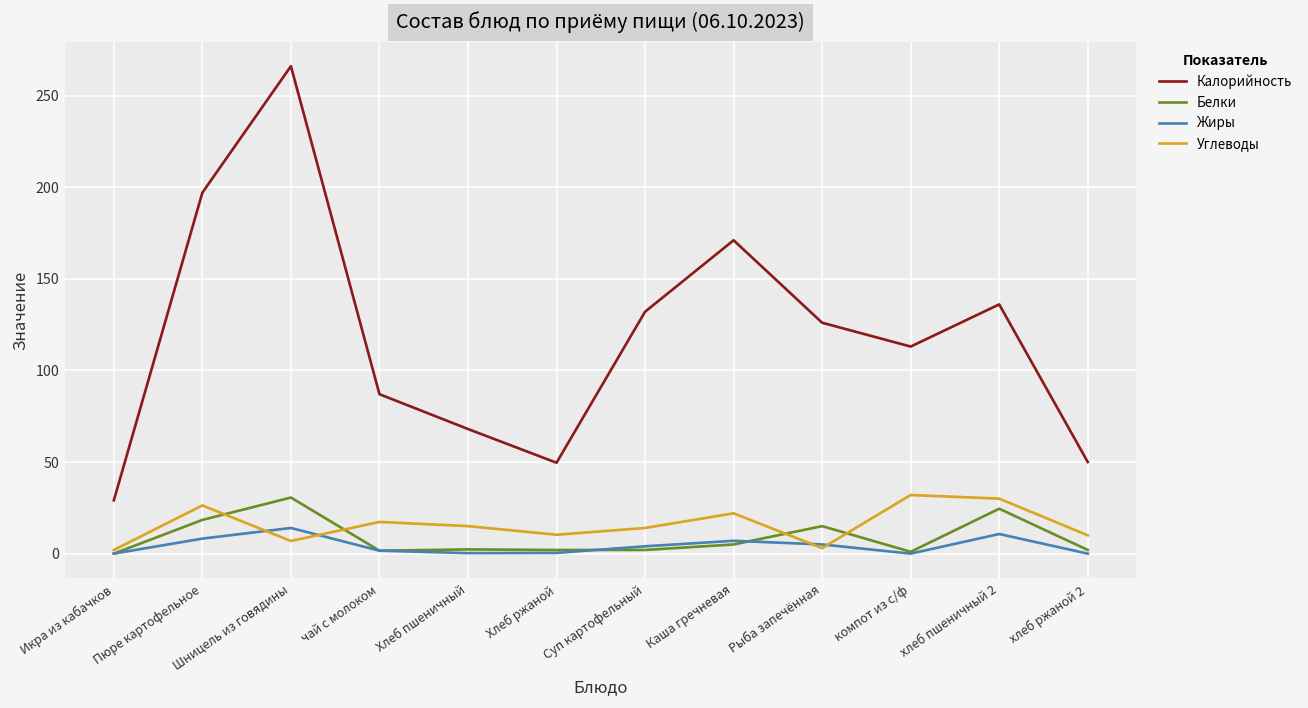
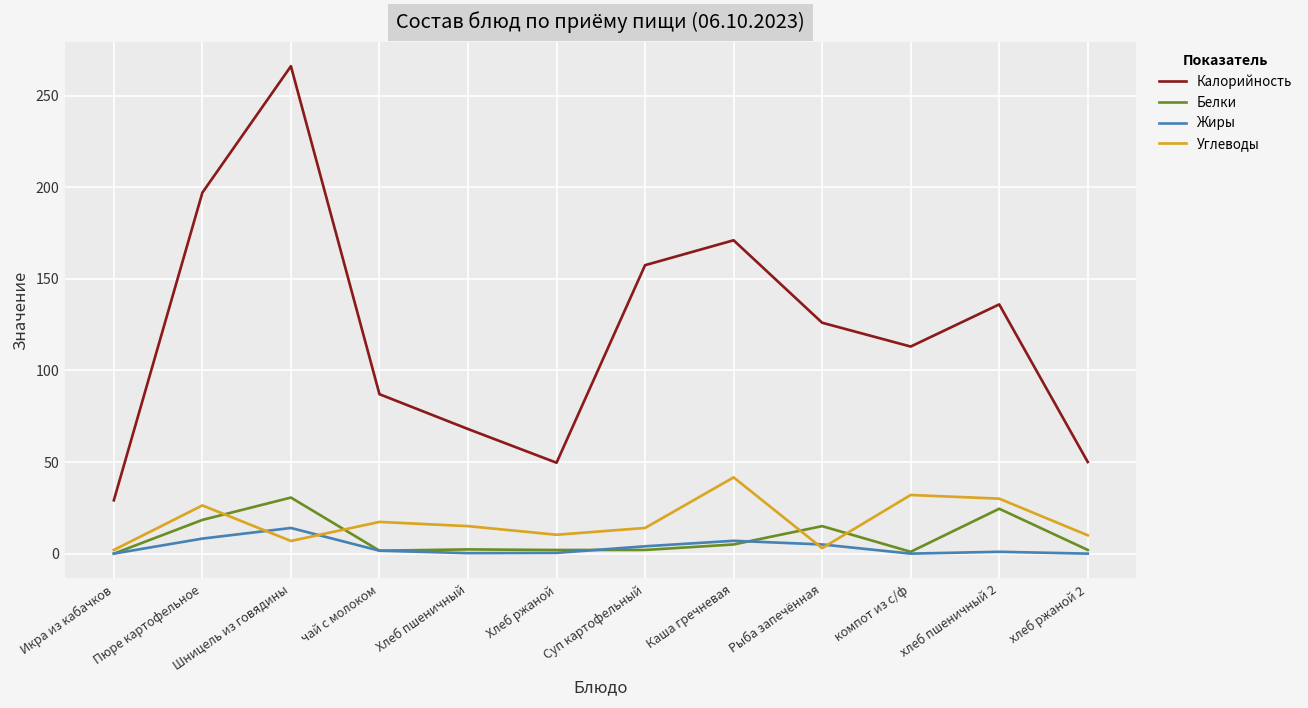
  {
    "Калорийность": {
      "Икра из кабачков": 29,
      "Пюре картофельное": 197,
      "Шницель из говядины": 266,
      "чай с молоком": 87,
      "Хлеб пшеничный": 68,
      "Хлеб ржаной": 50,
-     "Суп картофельный": 132,
+     "Суп картофельный": 157,
      "Каша гречневая": 171,
      "Рыба запечённая": 126,
      "компот из с/ф": 113,
      "хлеб пшеничный 2": 136,
      "хлеб ржаной 2": 50
    },
    "Белки": {
      "Пюре картофельное": 18,
      "Шницель из говядины": 31,
      "Хлеб пшеничный": 2,
      "Суп картофельный": 2,
      "Каша гречневая": 5,
      "Рыба запечённая": 15,
      "хлеб пшеничный 2": 25,
      "хлеб ржаной 2": 2
    },
    "Жиры": {
      "Пюре картофельное": 8,
      "Шницель из говядины": 14,
      "Хлеб пшеничный": 0,
      "Суп картофельный": 4,
      "Каша гречневая": 7,
      "Рыба запечённая": 5,
-     "хлеб пшеничный 2": 11,
+     "хлеб пшеничный 2": 1,
      "хлеб ржаной 2": 0
    },
    "Углеводы": {
      "Икра из кабачков": 2,
      "Пюре картофельное": 26,
      "Шницель из говядины": 7,
      "чай с молоком": 17,
      "Хлеб пшеничный": 15,
      "Хлеб ржаной": 10,
      "Суп картофельный": 14,
-     "Каша гречневая": 22,
+     "Каша гречневая": 42,
      "Рыба запечённая": 3,
      "компот из с/ф": 32,
      "хлеб пшеничный 2": 30,
      "хлеб ржаной 2": 10
    }
  }
